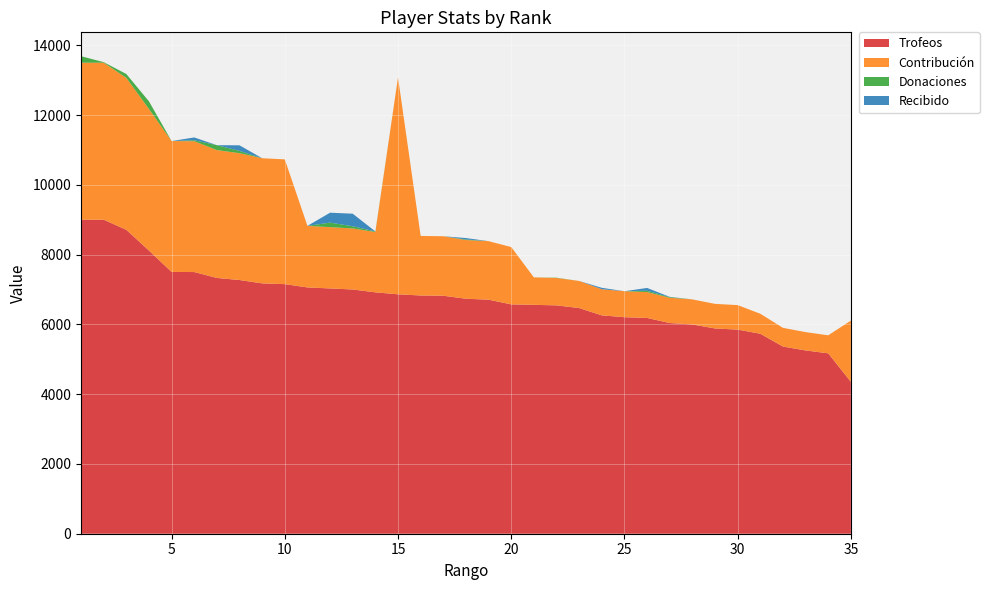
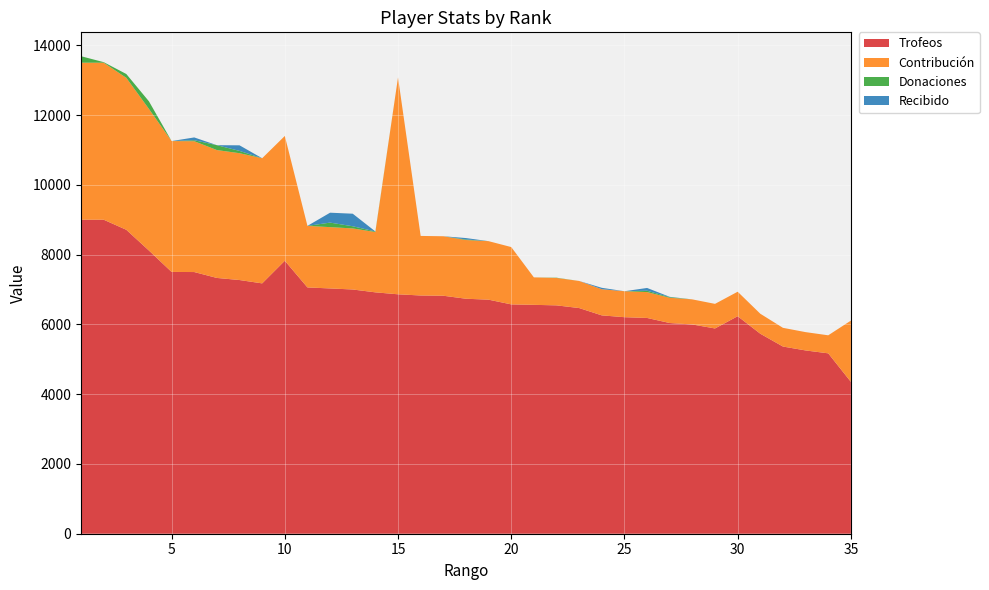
  {
    "Trofeos": {
      "5": 7500,
-     "10": 7200,
+     "10": 7800,
      "15": 6900,
      "20": 6600,
      "25": 6200,
-     "30": 5900,
+     "30": 6200,
      "35": 4400
    }
  }
